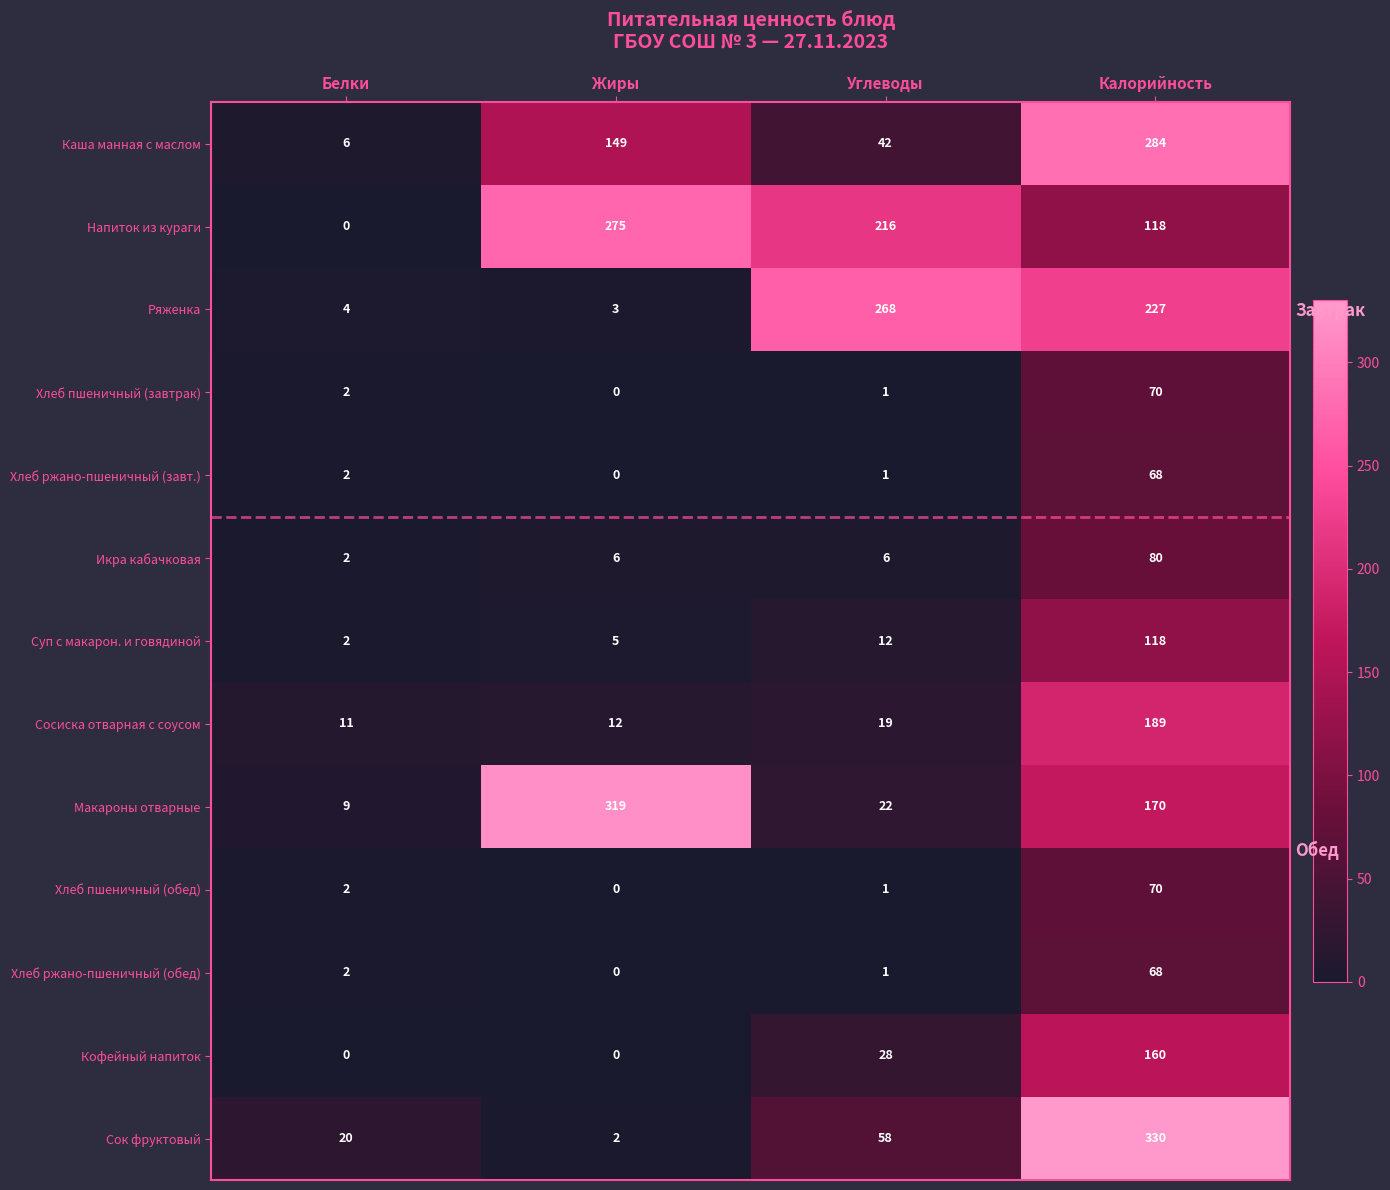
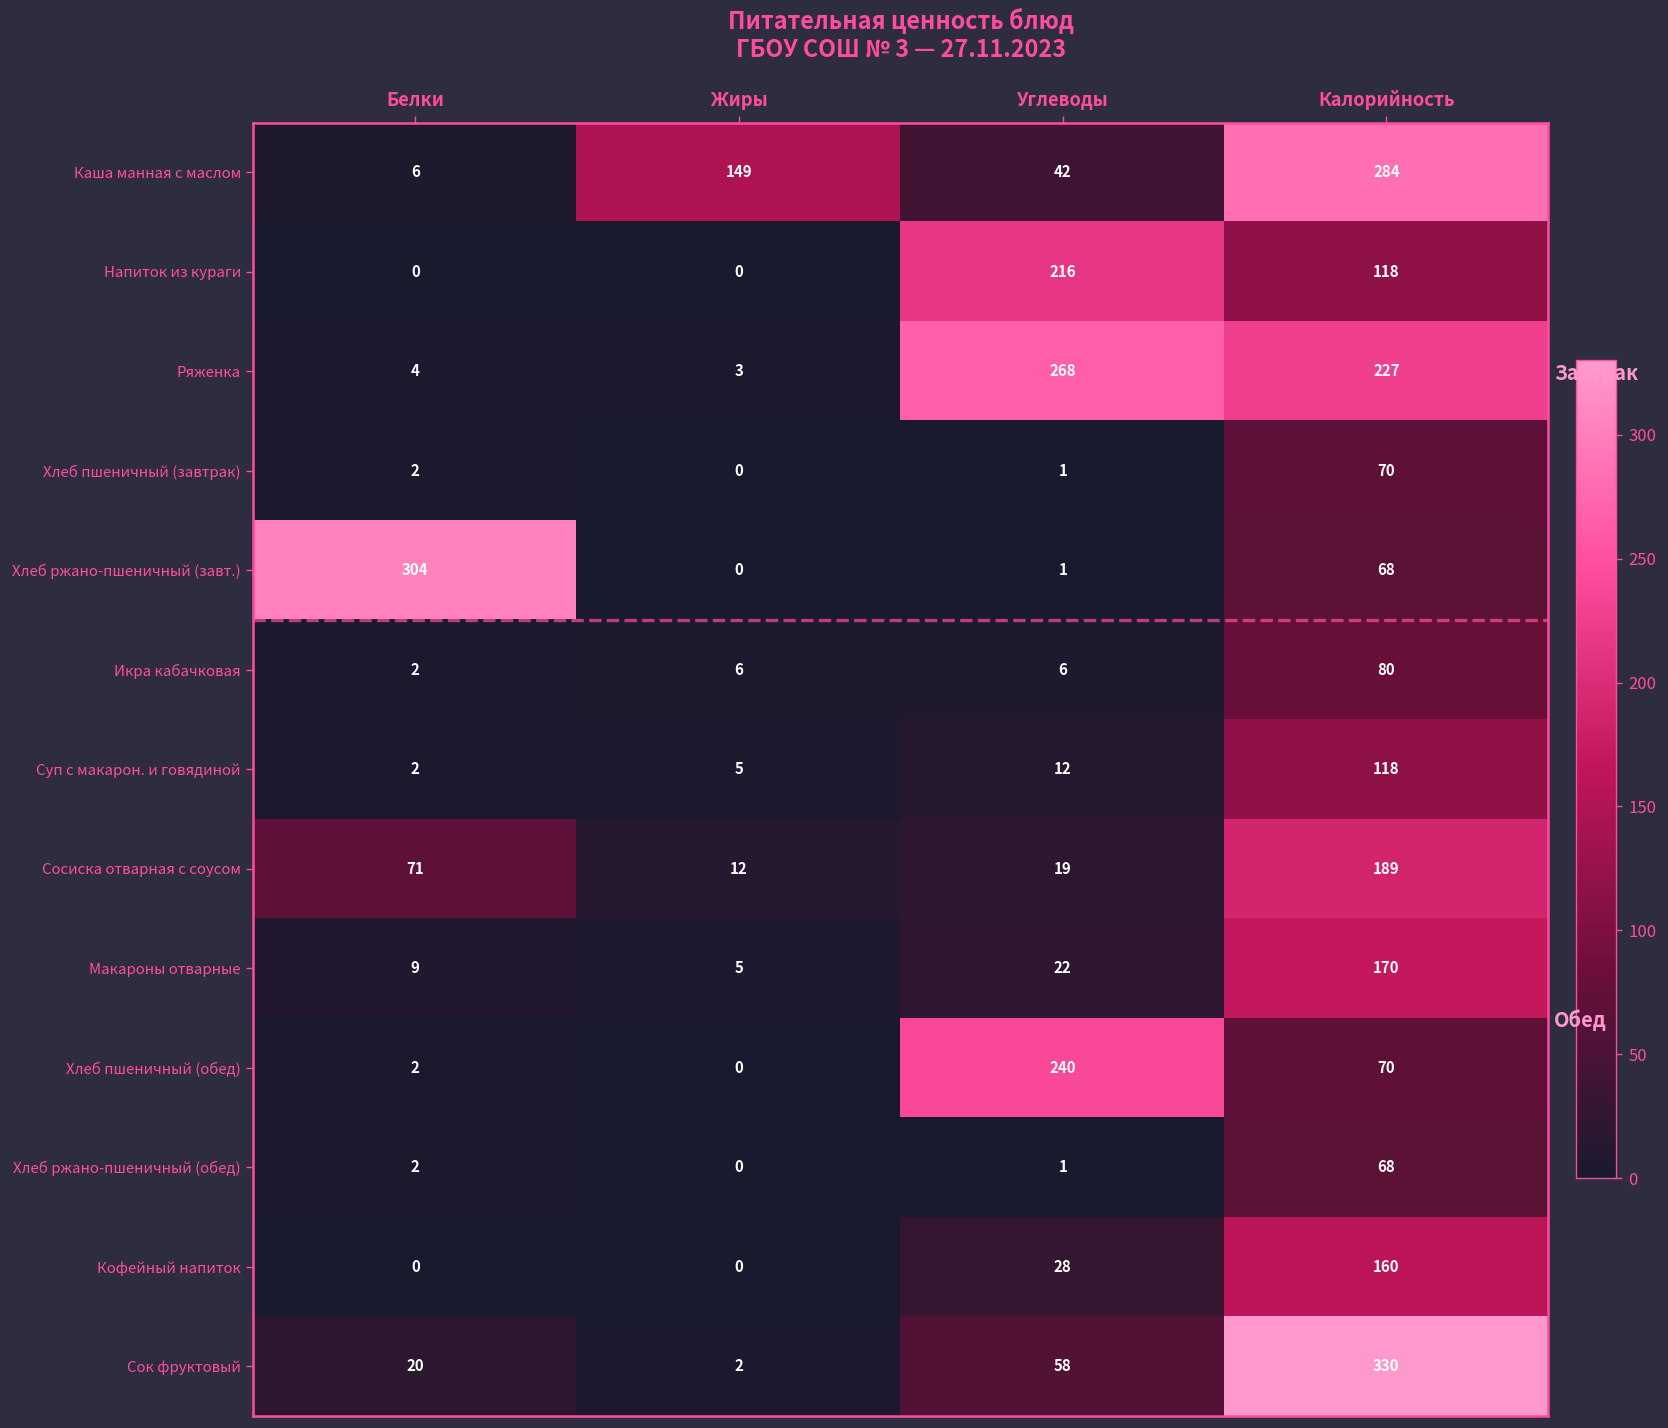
  {
    "Каша манная с маслом": {
      "Белки": 6,
      "Жиры": 149,
      "Углеводы": 42,
      "Калорийность": 284
    },
    "Напиток из кураги": {
      "Белки": 0,
-     "Жиры": 275,
+     "Жиры": 0,
      "Углеводы": 216,
      "Калорийность": 118
    },
    "Ряженка": {
      "Белки": 4,
      "Жиры": 3,
      "Углеводы": 268,
      "Калорийность": 227
    },
    "Хлеб пшеничный (завтрак)": {
      "Белки": 2,
      "Жиры": 0,
      "Углеводы": 1,
      "Калорийность": 70
    },
    "Хлеб ржано-пшеничный (завт.)": {
-     "Белки": 2,
+     "Белки": 304,
      "Жиры": 0,
      "Углеводы": 1,
      "Калорийность": 68
    },
    "Икра кабачковая": {
      "Белки": 2,
      "Жиры": 6,
      "Углеводы": 6,
      "Калорийность": 80
    },
    "Суп с макарон. и говядиной": {
      "Белки": 2,
      "Жиры": 5,
      "Углеводы": 12,
      "Калорийность": 118
    },
    "Сосиска отварная с соусом": {
-     "Белки": 11,
+     "Белки": 71,
      "Жиры": 12,
      "Углеводы": 19,
      "Калорийность": 189
    },
    "Макароны отварные": {
      "Белки": 9,
-     "Жиры": 319,
+     "Жиры": 5,
      "Углеводы": 22,
      "Калорийность": 170
    },
    "Хлеб пшеничный (обед)": {
      "Белки": 2,
      "Жиры": 0,
-     "Углеводы": 1,
+     "Углеводы": 240,
      "Калорийность": 70
    },
    "Хлеб ржано-пшеничный (обед)": {
      "Белки": 2,
      "Жиры": 0,
      "Углеводы": 1,
      "Калорийность": 68
    },
    "Кофейный напиток": {
      "Белки": 0,
      "Жиры": 0,
      "Углеводы": 28,
      "Калорийность": 160
    },
    "Сок фруктовый": {
      "Белки": 20,
      "Жиры": 2,
      "Углеводы": 58,
      "Калорийность": 330
    }
  }
